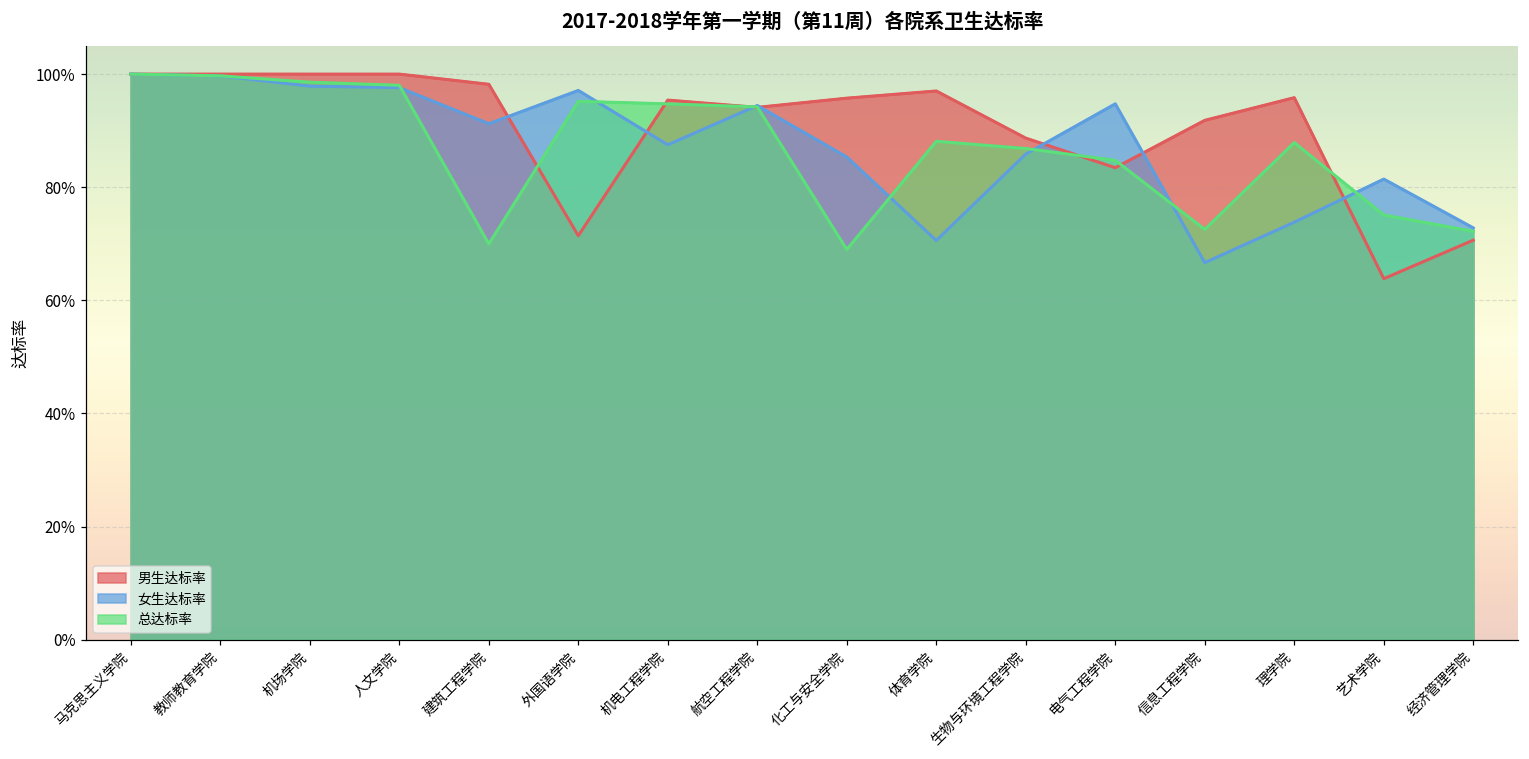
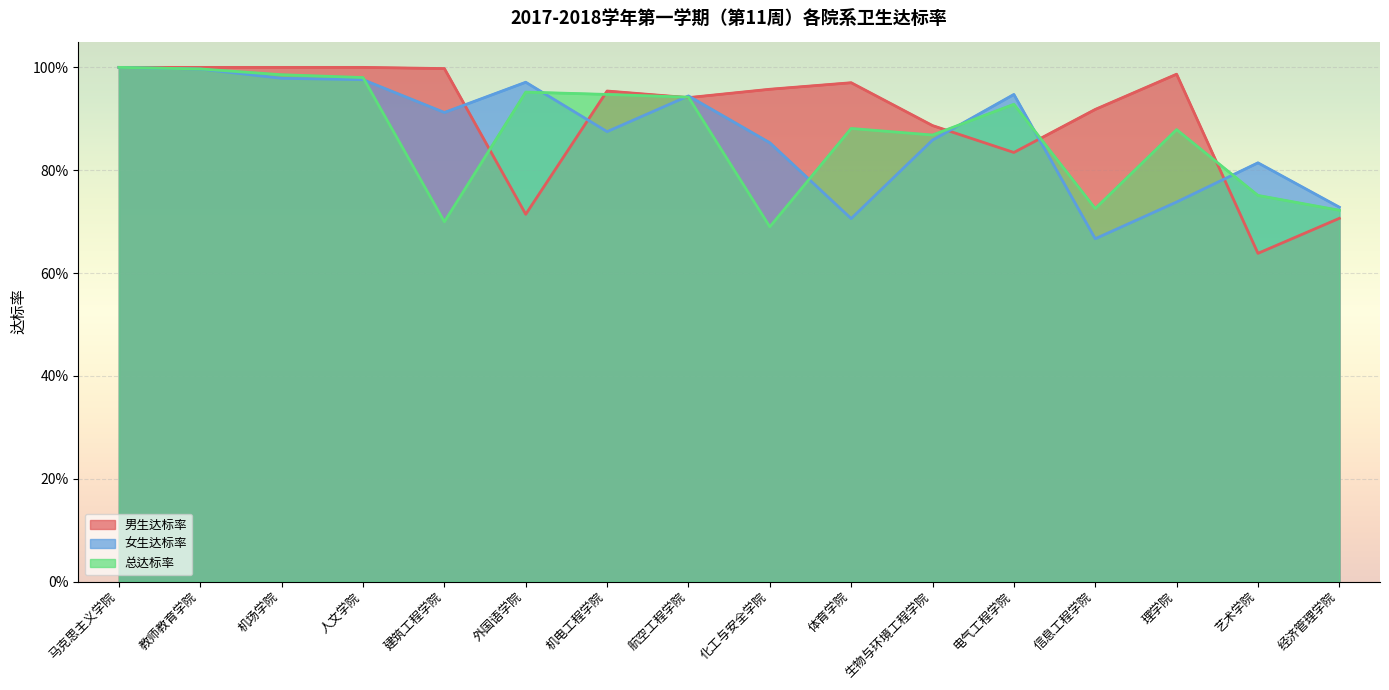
  {
    "男生达标率": {
      "机场学院": "100%",
      "人文学院": "100%",
-     "建筑工程学院": "98%",
+     "建筑工程学院": "100%",
      "外国语学院": "71%",
      "机电工程学院": "95%",
      "化工与安全学院": "96%",
      "体育学院": "97%",
      "生物与环境工程学院": "89%",
      "电气工程学院": "83%",
      "信息工程学院": "92%",
-     "理学院": "96%",
+     "理学院": "99%",
      "艺术学院": "64%",
      "经济管理学院": "71%"
    },
    "女生达标率": {
      "机场学院": "98%",
      "建筑工程学院": "91%",
      "外国语学院": "97%",
      "机电工程学院": "88%",
      "化工与安全学院": "85%",
      "体育学院": "71%",
      "生物与环境工程学院": "86%",
      "电气工程学院": "95%",
      "信息工程学院": "67%",
      "理学院": "74%",
      "艺术学院": "81%",
      "经济管理学院": "73%"
    },
    "总达标率": {
      "机场学院": "99%",
      "建筑工程学院": "70%",
      "外国语学院": "95%",
      "机电工程学院": "95%",
      "化工与安全学院": "69%",
      "体育学院": "88%",
      "生物与环境工程学院": "87%",
-     "电气工程学院": "85%",
+     "电气工程学院": "93%",
      "信息工程学院": "73%",
      "理学院": "88%",
      "艺术学院": "75%",
      "经济管理学院": "72%"
    }
  }
